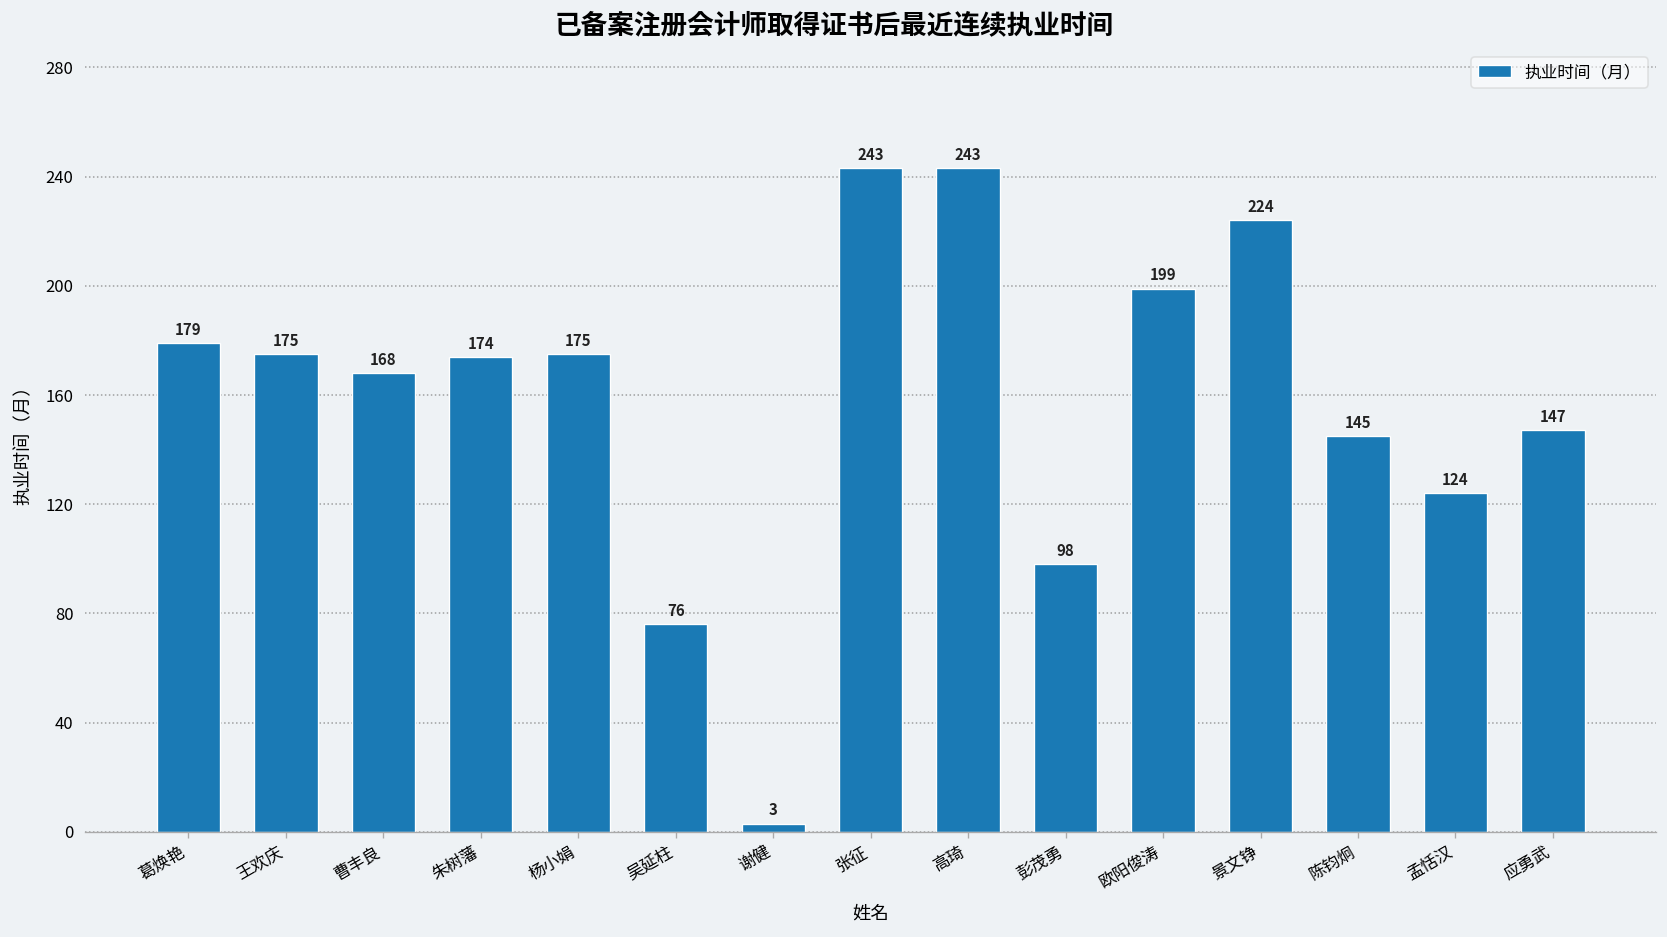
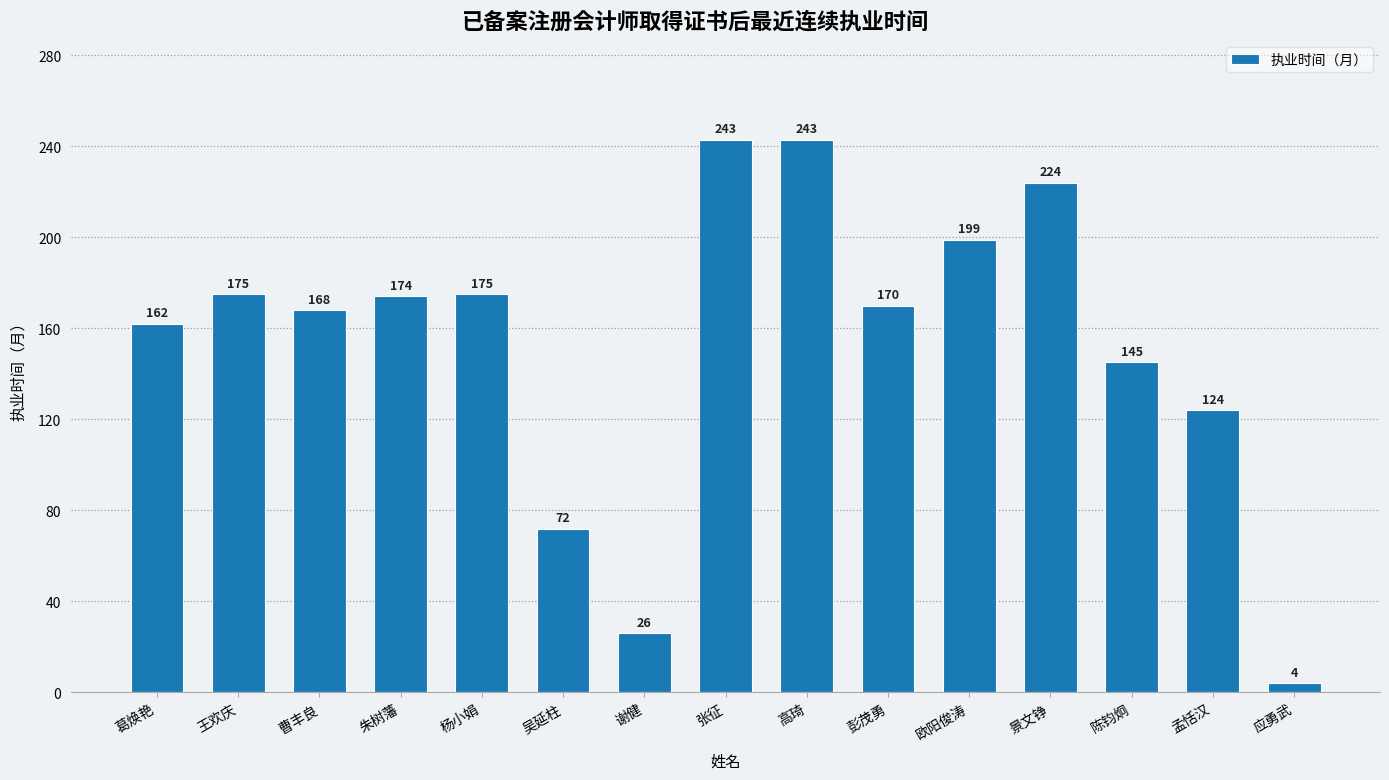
  {
-   "葛焕艳": 179,
+   "葛焕艳": 162,
    "王欢庆": 175,
    "曹丰良": 168,
    "朱树藩": 174,
    "杨小娟": 175,
-   "吴延柱": 76,
-   "谢健": 3,
+   "吴延柱": 72,
+   "谢健": 26,
    "张征": 243,
    "高琦": 243,
-   "彭茂勇": 98,
+   "彭茂勇": 170,
    "欧阳俊涛": 199,
    "景文铮": 224,
    "陈钧炯": 145,
    "孟恬汉": 124,
-   "应勇武": 147
+   "应勇武": 4
  }
